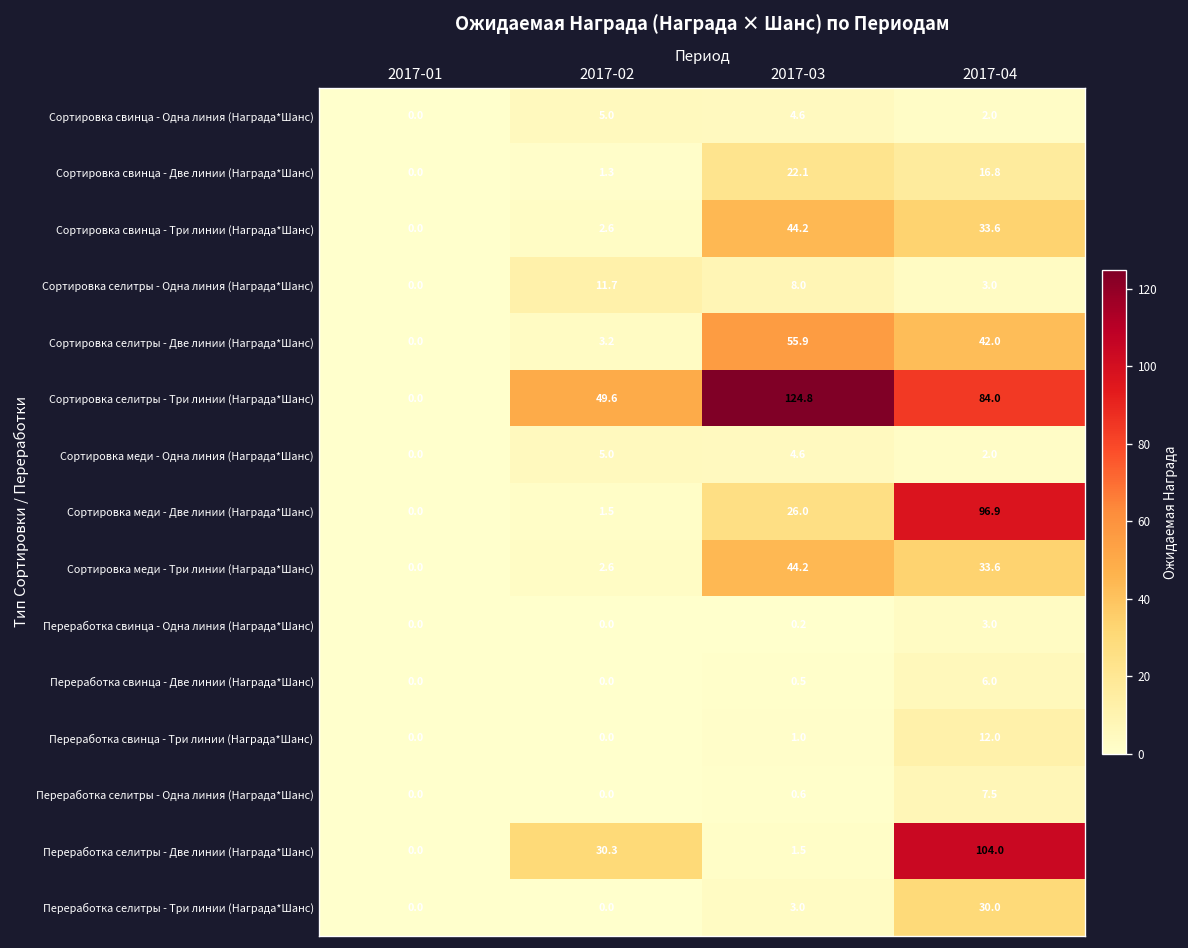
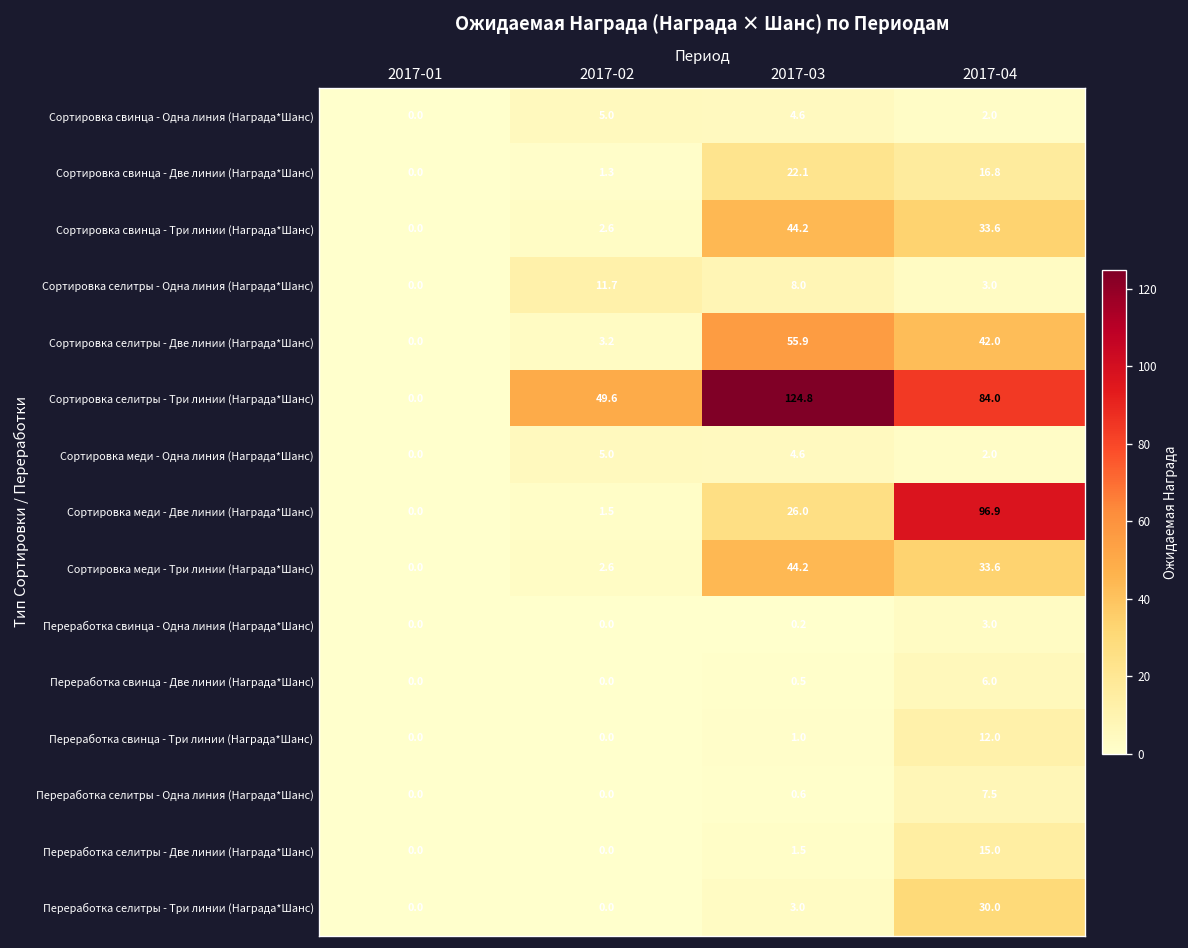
  {
    "Сортировка свинца - Одна линия (Награда*Шанс)": {
      "2017-01": 0.0,
      "2017-02": 5.0,
      "2017-03": 4.6,
      "2017-04": 2.0
    },
    "Сортировка свинца - Две линии (Награда*Шанс)": {
      "2017-01": 0.0,
      "2017-02": 1.3,
      "2017-03": 22.1,
      "2017-04": 16.8
    },
    "Сортировка свинца - Три линии (Награда*Шанс)": {
      "2017-01": 0.0,
      "2017-02": 2.6,
      "2017-03": 44.2,
      "2017-04": 33.6
    },
    "Сортировка селитры - Одна линия (Награда*Шанс)": {
      "2017-01": 0.0,
      "2017-02": 11.7,
      "2017-03": 8.0,
      "2017-04": 3.0
    },
    "Сортировка селитры - Две линии (Награда*Шанс)": {
      "2017-01": 0.0,
      "2017-02": 3.2,
      "2017-03": 55.9,
      "2017-04": 42.0
    },
    "Сортировка селитры - Три линии (Награда*Шанс)": {
      "2017-01": 0.0,
      "2017-02": 49.6,
      "2017-03": 124.8,
      "2017-04": 84.0
    },
    "Сортировка меди - Одна линия (Награда*Шанс)": {
      "2017-01": 0.0,
      "2017-02": 5.0,
      "2017-03": 4.6,
      "2017-04": 2.0
    },
    "Сортировка меди - Две линии (Награда*Шанс)": {
      "2017-01": 0.0,
      "2017-02": 1.5,
      "2017-03": 26.0,
      "2017-04": 96.9
    },
    "Сортировка меди - Три линии (Награда*Шанс)": {
      "2017-01": 0.0,
      "2017-02": 2.6,
      "2017-03": 44.2,
      "2017-04": 33.6
    },
    "Переработка свинца - Одна линия (Награда*Шанс)": {
      "2017-01": 0.0,
      "2017-02": 0.0,
      "2017-03": 0.2,
      "2017-04": 3.0
    },
    "Переработка свинца - Две линии (Награда*Шанс)": {
      "2017-01": 0.0,
      "2017-02": 0.0,
      "2017-03": 0.5,
      "2017-04": 6.0
    },
    "Переработка свинца - Три линии (Награда*Шанс)": {
      "2017-01": 0.0,
      "2017-02": 0.0,
      "2017-03": 1.0,
      "2017-04": 12.0
    },
    "Переработка селитры - Одна линия (Награда*Шанс)": {
      "2017-01": 0.0,
      "2017-02": 0.0,
      "2017-03": 0.6,
      "2017-04": 7.5
    },
    "Переработка селитры - Две линии (Награда*Шанс)": {
      "2017-01": 0.0,
-     "2017-02": 30.3,
+     "2017-02": 0.0,
      "2017-03": 1.5,
-     "2017-04": 104.0
+     "2017-04": 15.0
    },
    "Переработка селитры - Три линии (Награда*Шанс)": {
      "2017-01": 0.0,
      "2017-02": 0.0,
      "2017-03": 3.0,
      "2017-04": 30.0
    }
  }
